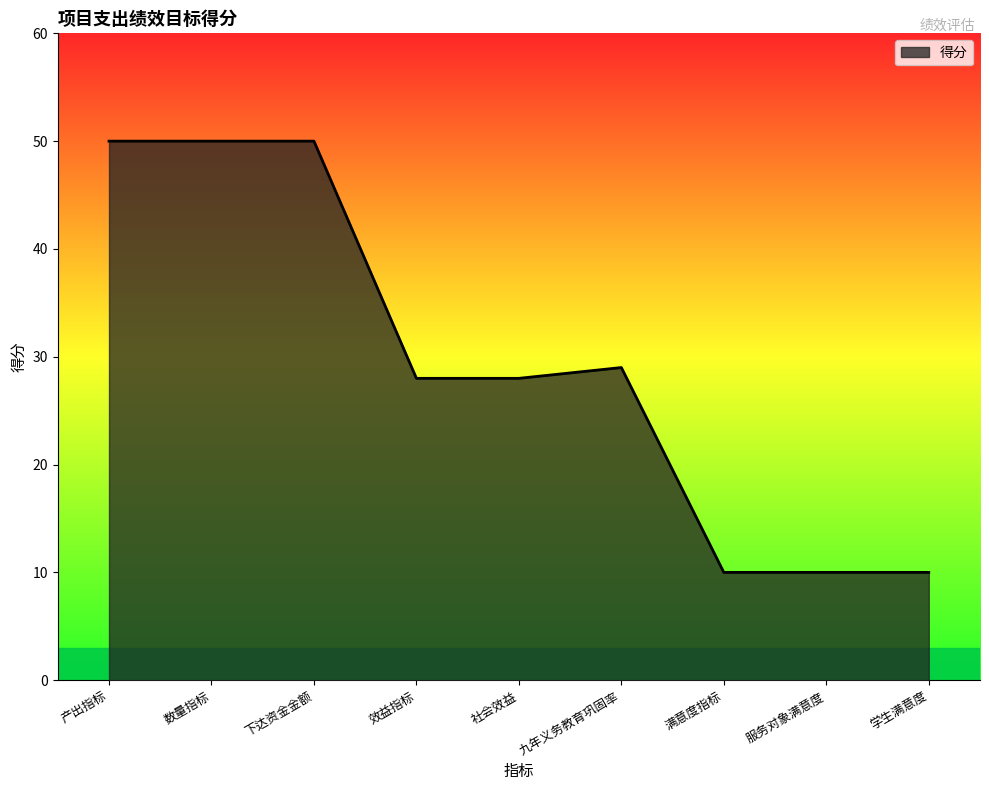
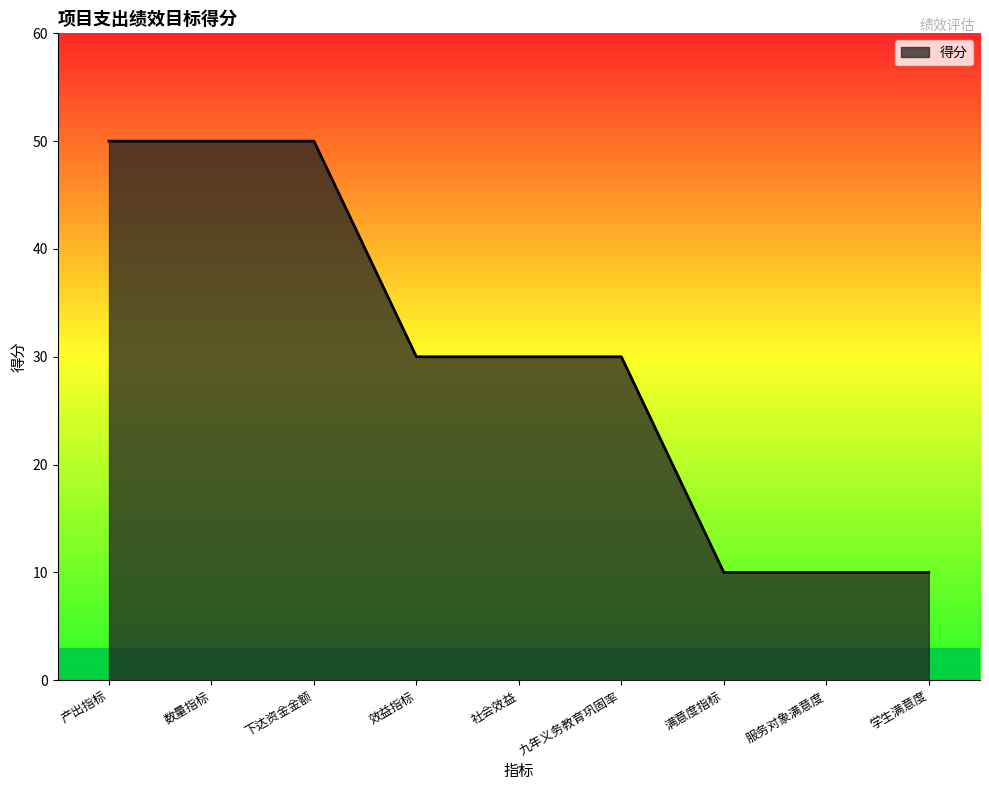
  {
    "产出指标": 50,
    "数量指标": 50,
    "下达资金金额": 50,
-   "效益指标": 28,
-   "社会效益": 28,
-   "九年义务教育巩固率": 29,
+   "效益指标": 30,
+   "社会效益": 30,
+   "九年义务教育巩固率": 30,
    "满意度指标": 10,
    "服务对象满意度": 10,
    "学生满意度": 10
  }
